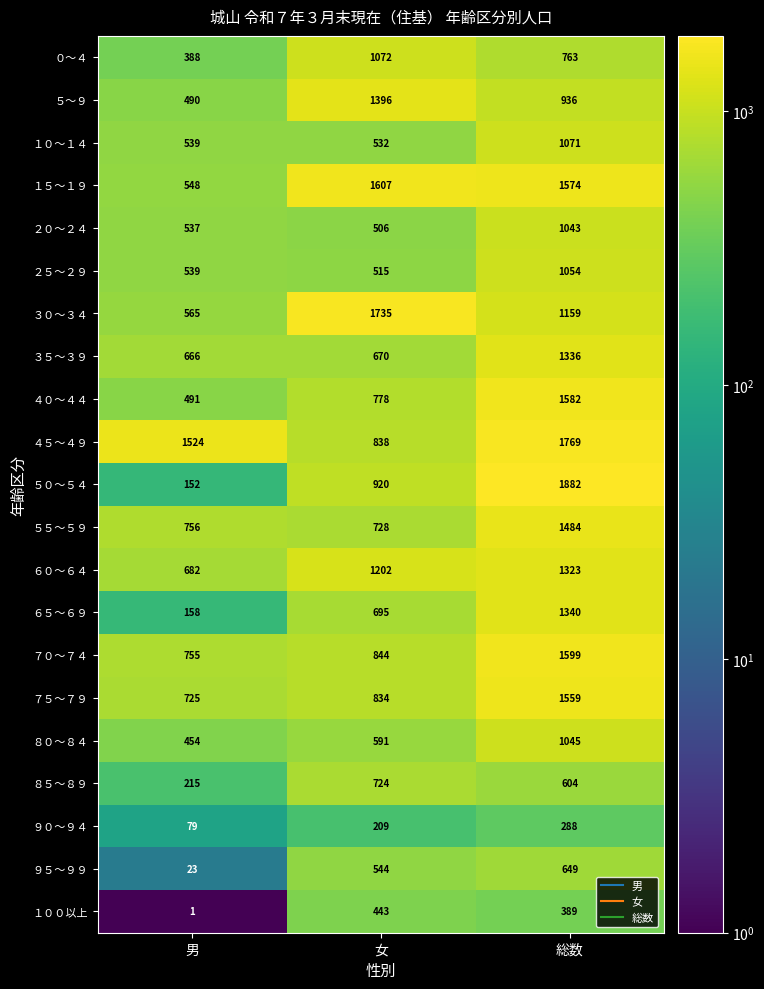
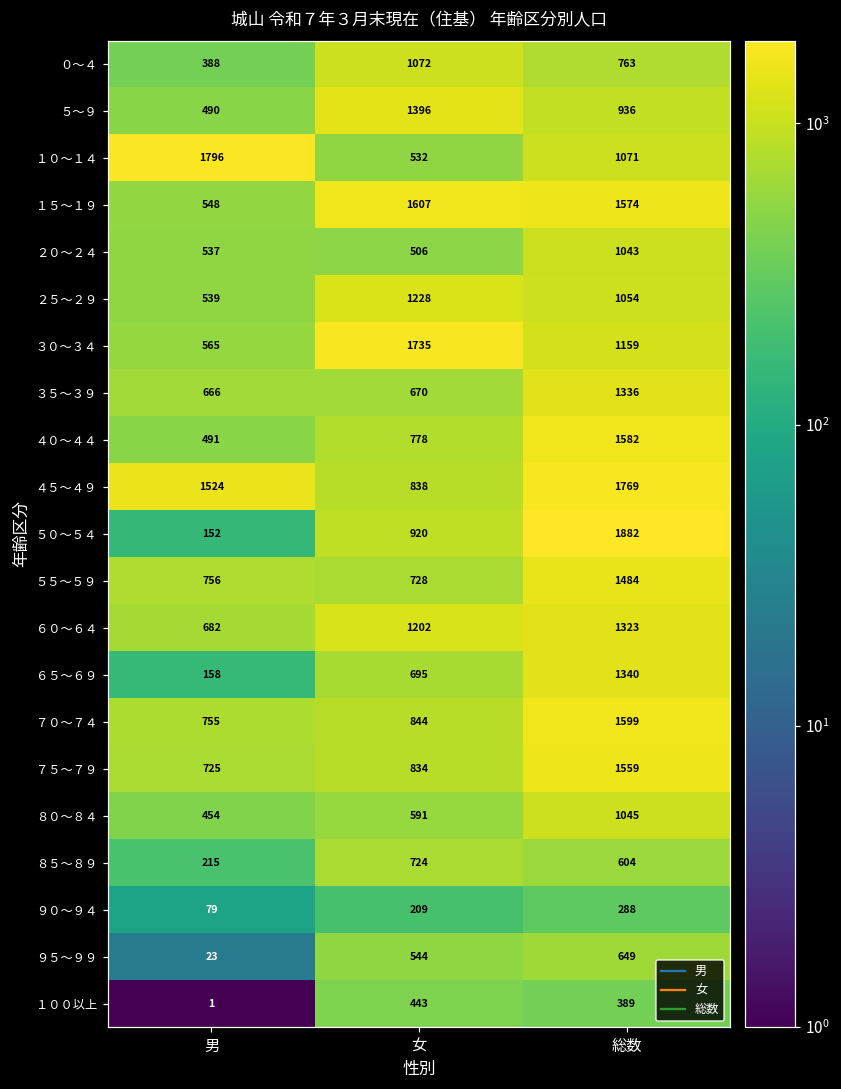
  {
    "０～４": {
      "男": 388,
      "女": 1072,
      "総数": 763
    },
    "５～９": {
      "男": 490,
      "女": 1396,
      "総数": 936
    },
    "１０～１４": {
-     "男": 539,
+     "男": 1796,
      "女": 532,
      "総数": 1071
    },
    "１５～１９": {
      "男": 548,
      "女": 1607,
      "総数": 1574
    },
    "２０～２４": {
      "男": 537,
      "女": 506,
      "総数": 1043
    },
    "２５～２９": {
      "男": 539,
-     "女": 515,
+     "女": 1228,
      "総数": 1054
    },
    "３０～３４": {
      "男": 565,
      "女": 1735,
      "総数": 1159
    },
    "３５～３９": {
      "男": 666,
      "女": 670,
      "総数": 1336
    },
    "４０～４４": {
      "男": 491,
      "女": 778,
      "総数": 1582
    },
    "４５～４９": {
      "男": 1524,
      "女": 838,
      "総数": 1769
    },
    "５０～５４": {
      "男": 152,
      "女": 920,
      "総数": 1882
    },
    "５５～５９": {
      "男": 756,
      "女": 728,
      "総数": 1484
    },
    "６０～６４": {
      "男": 682,
      "女": 1202,
      "総数": 1323
    },
    "６５～６９": {
      "男": 158,
      "女": 695,
      "総数": 1340
    },
    "７０～７４": {
      "男": 755,
      "女": 844,
      "総数": 1599
    },
    "７５～７９": {
      "男": 725,
      "女": 834,
      "総数": 1559
    },
    "８０～８４": {
      "男": 454,
      "女": 591,
      "総数": 1045
    },
    "８５～８９": {
      "男": 215,
      "女": 724,
      "総数": 604
    },
    "９０～９４": {
      "男": 79,
      "女": 209,
      "総数": 288
    },
    "９５～９９": {
      "男": 23,
      "女": 544,
      "総数": 649
    },
    "１００以上": {
      "男": 1,
      "女": 443,
      "総数": 389
    }
  }
